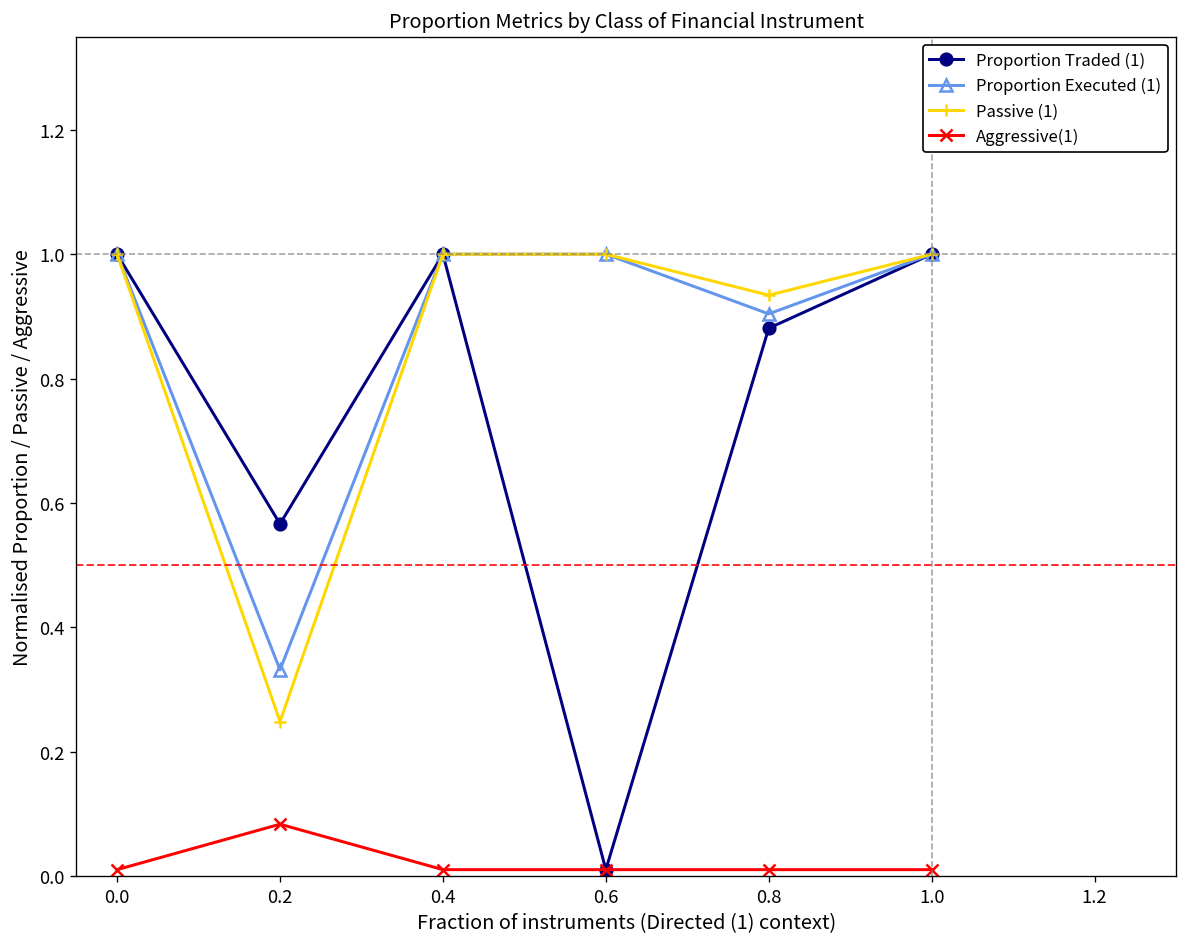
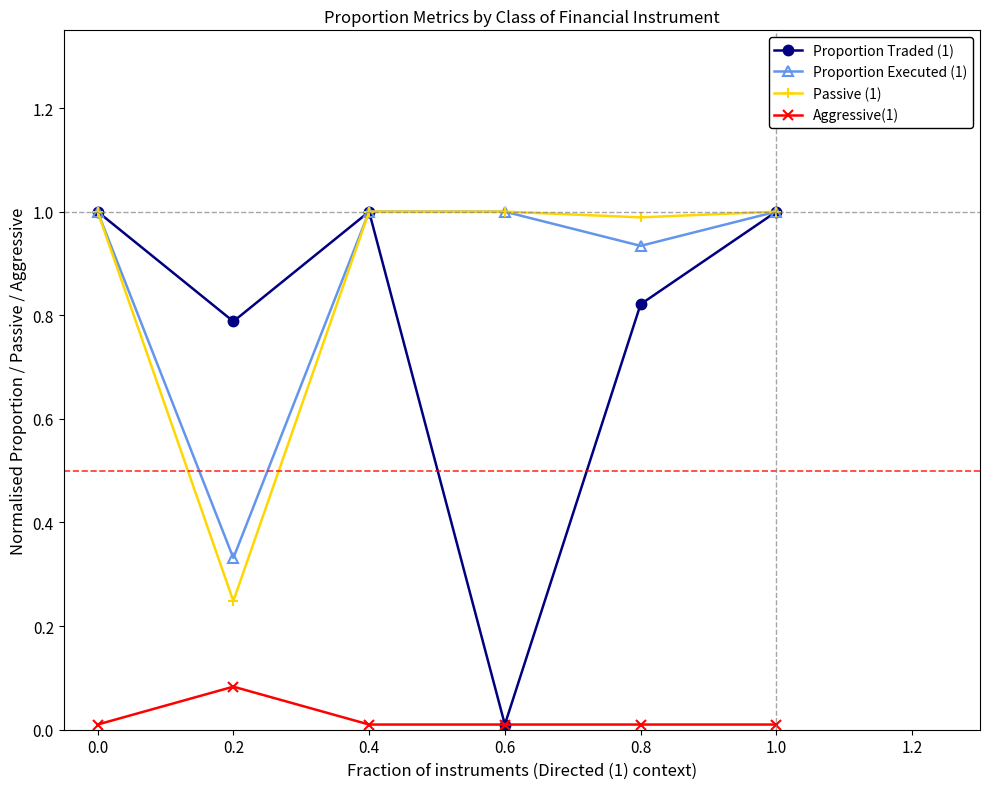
  {
    "Proportion Traded (1)": {
-     "0.2": 0.57,
-     "0.8": 0.88
+     "0.2": 0.79,
+     "0.8": 0.82
    },
    "Proportion Executed (1)": {
      "0.2": 0.33,
-     "0.8": 0.90
+     "0.8": 0.93
    },
    "Passive (1)": {
      "0.2": 0.25,
-     "0.8": 0.93
+     "0.8": 0.99
    },
    "Aggressive(1)": {
      "0.0": 0.01,
      "0.2": 0.08,
      "0.4": 0.01,
      "0.8": 0.01,
      "1.0": 0.01
    }
  }
